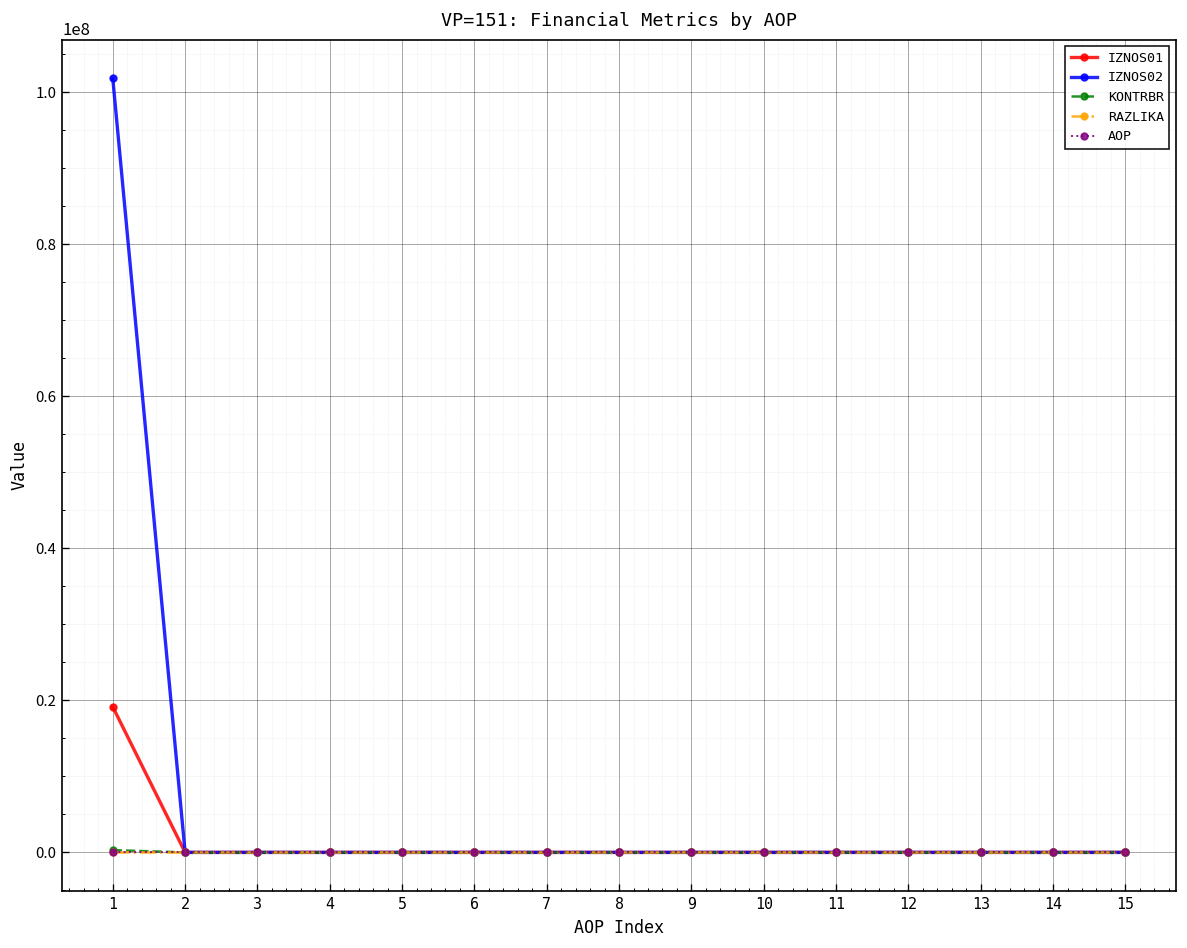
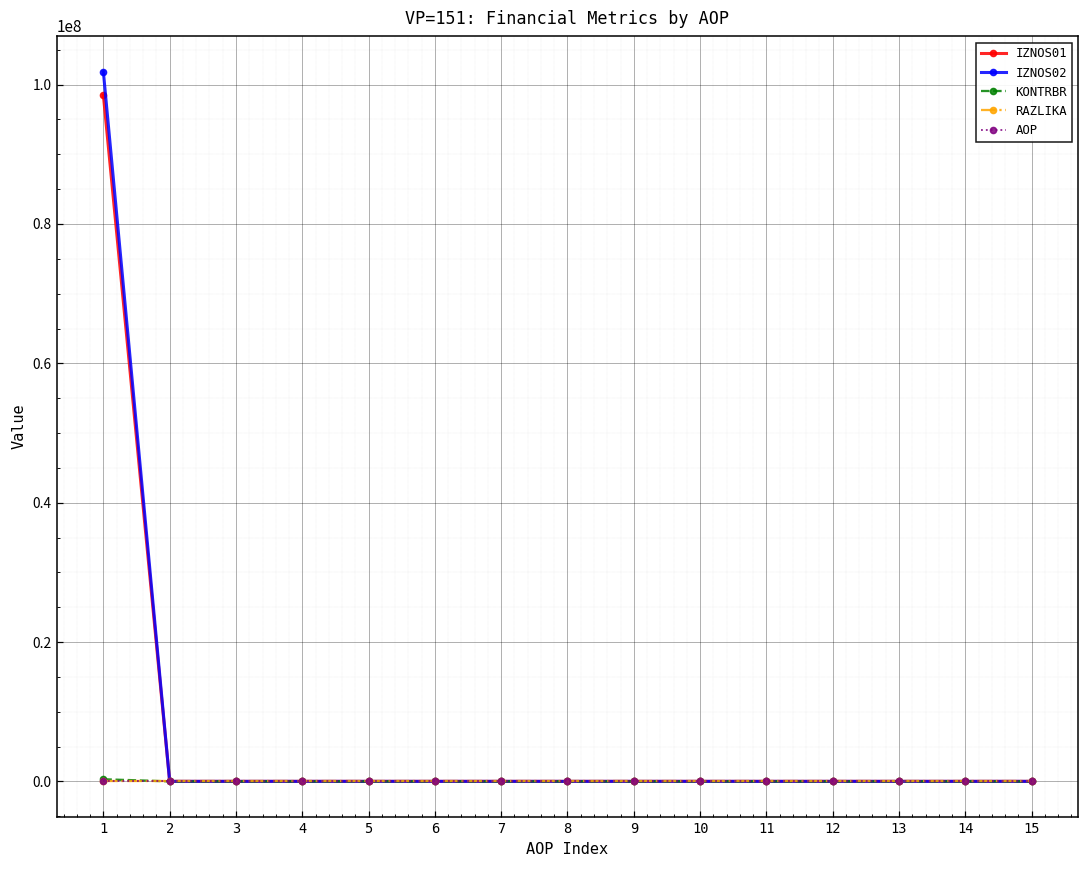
  {
    "IZNOS01": {
-     "1": 19000000
+     "1": 98000000
    },
    "IZNOS02": {
      "1": 102000000
    }
  }
